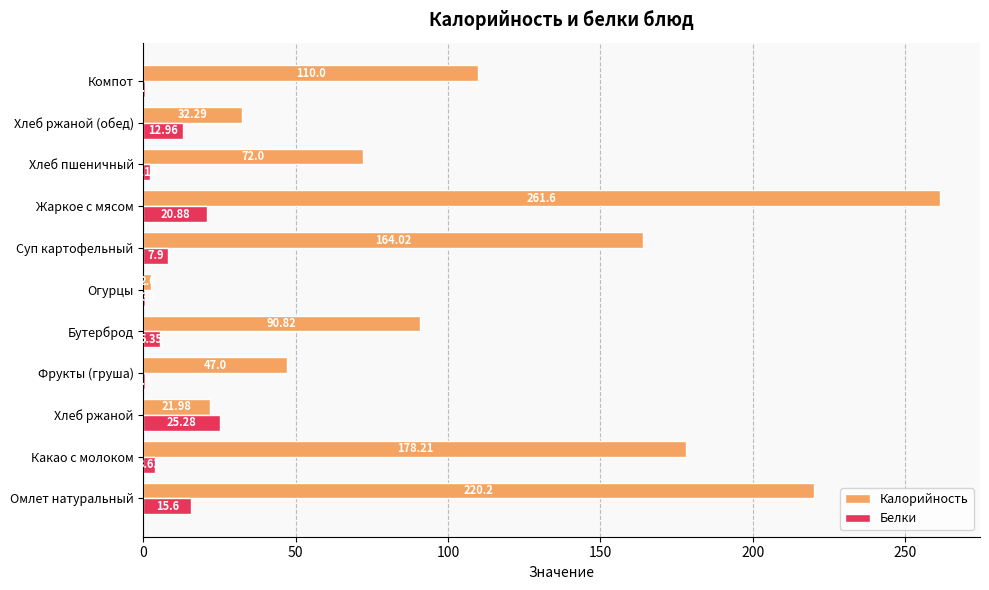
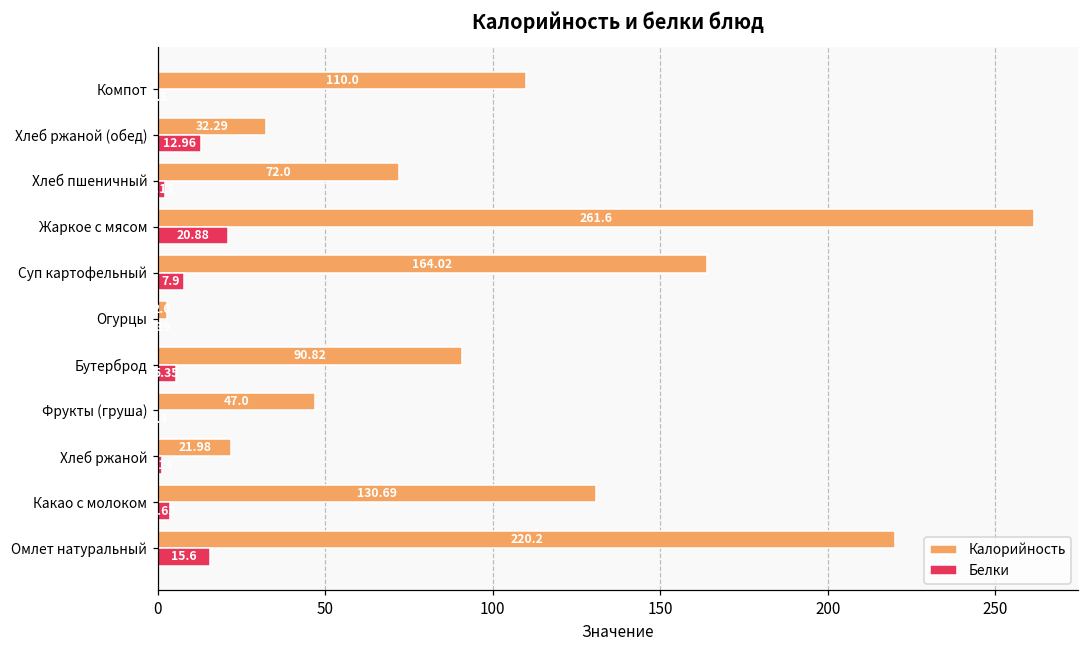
  {
    "Калорийность": {
      "Компот": 110.0,
      "Хлеб ржаной (обед)": 32.29,
      "Хлеб пшеничный": 72.0,
      "Жаркое с мясом": 261.6,
      "Суп картофельный": 164.02,
      "Бутерброд": 90.82,
      "Фрукты (груша)": 47.0,
      "Хлеб ржаной": 21.98,
-     "Какао с молоком": 178.21,
+     "Какао с молоком": 130.69,
      "Омлет натуральный": 220.2
    },
    "Белки": {
      "Хлеб пшеничный": 2,
-     "Хлеб ржаной": 25,
+     "Хлеб ржаной": 1,
      "Какао с молоком": 4
    }
  }
